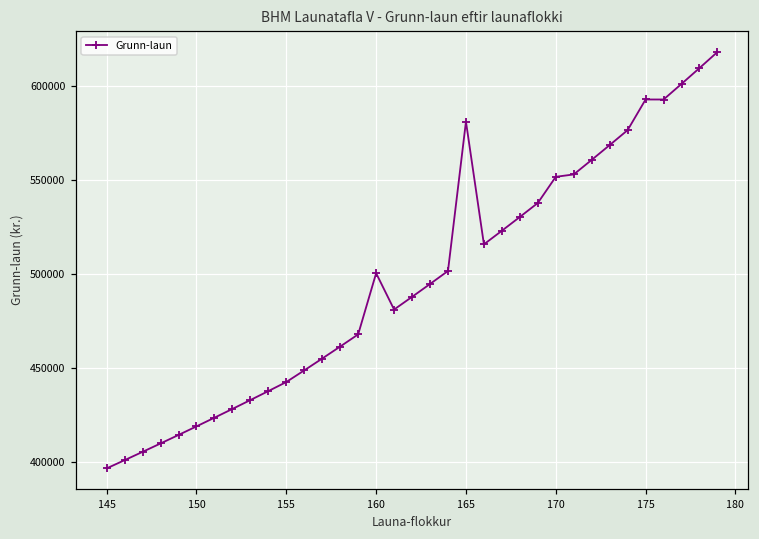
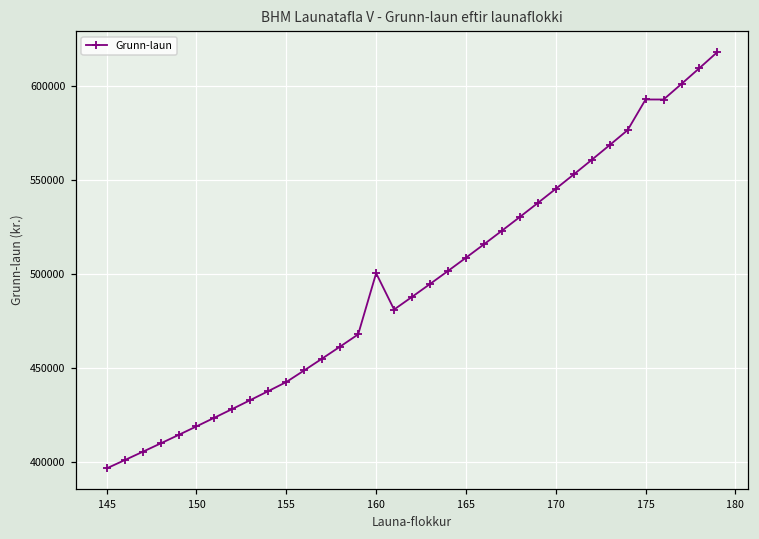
  {
    "145": 397000,
    "150": 419000,
    "155": 443000,
    "160": 500000,
-   "165": 581000,
-   "170": 552000,
+   "165": 509000,
+   "170": 545000,
    "175": 593000
  }
